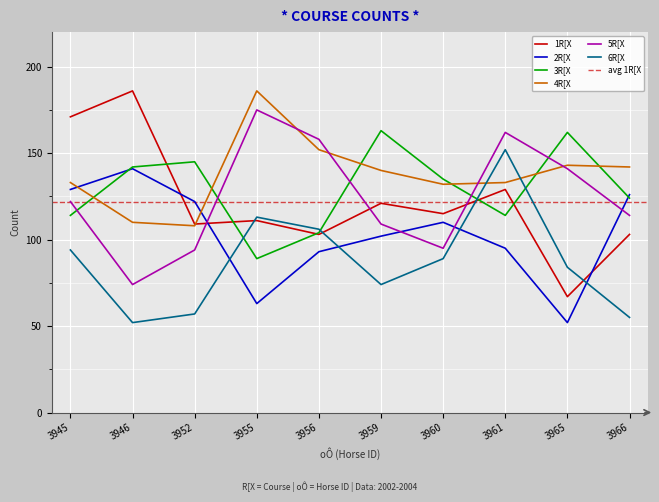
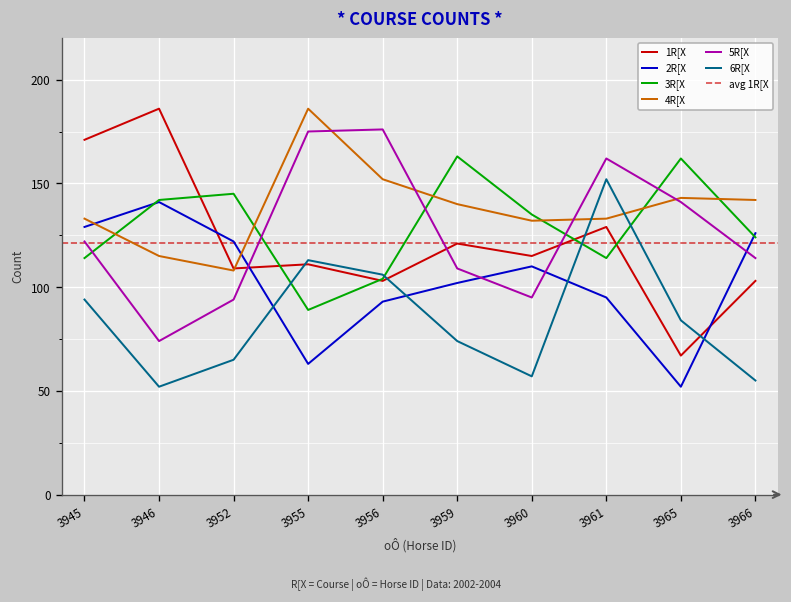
  {
    "1R[X": {
      "3945": 171,
      "3946": 186,
      "3955": 111,
      "3959": 121,
      "3960": 115,
      "3961": 129,
      "3965": 67,
      "3966": 103
    },
    "2R[X": {
      "3945": 129,
      "3952": 122,
      "3955": 63,
      "3956": 93,
      "3959": 102,
      "3960": 110,
      "3961": 95,
      "3965": 52,
      "3966": 126
    },
    "3R[X": {
      "3945": 114,
      "3952": 145,
      "3955": 89,
      "3959": 163,
      "3960": 135,
      "3961": 114,
      "3965": 162,
      "3966": 124
    },
    "4R[X": {
      "3945": 133,
-     "3946": 110,
+     "3946": 115,
      "3955": 186,
      "3956": 152,
      "3959": 140,
      "3960": 132,
      "3961": 133,
      "3965": 143,
      "3966": 142
    },
    "5R[X": {
      "3945": 122,
      "3946": 74,
      "3952": 94,
      "3955": 175,
-     "3956": 158,
+     "3956": 176,
      "3959": 109,
      "3960": 95,
      "3961": 162,
      "3965": 141,
      "3966": 114
    },
    "6R[X": {
      "3945": 94,
      "3946": 52,
-     "3952": 57,
+     "3952": 65,
      "3955": 113,
      "3956": 106,
      "3959": 74,
-     "3960": 89,
+     "3960": 57,
      "3961": 152,
      "3965": 84,
      "3966": 55
    }
  }
